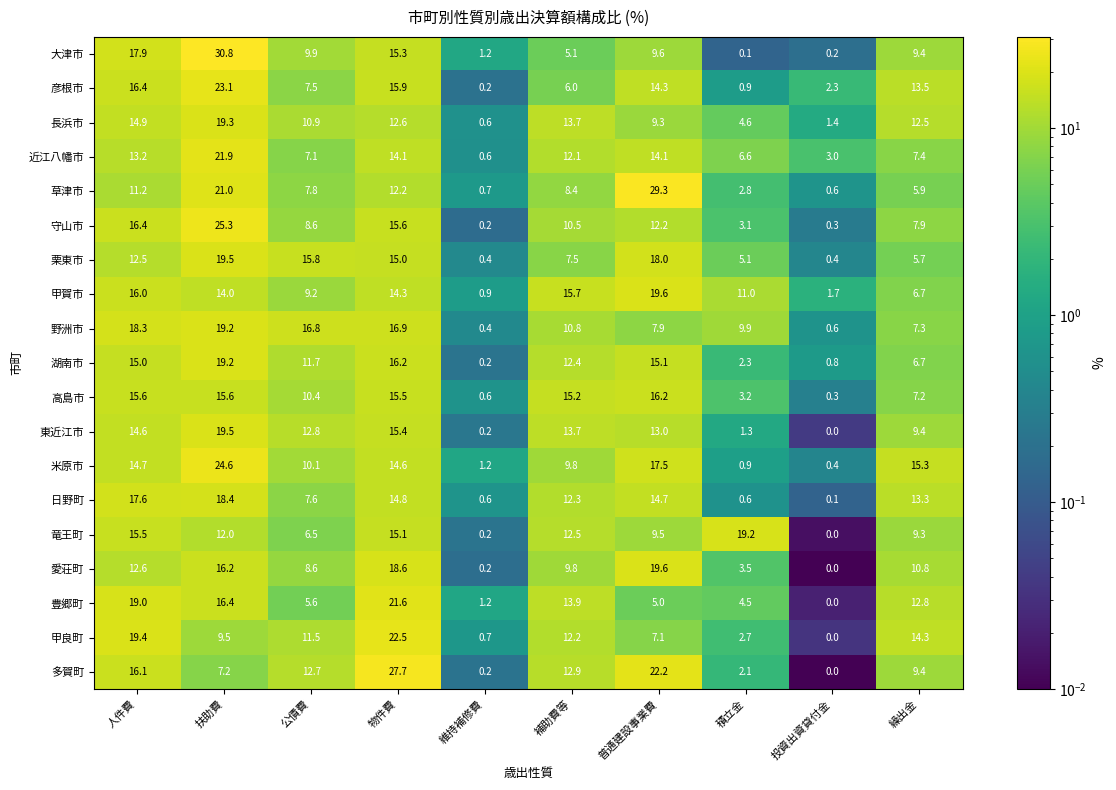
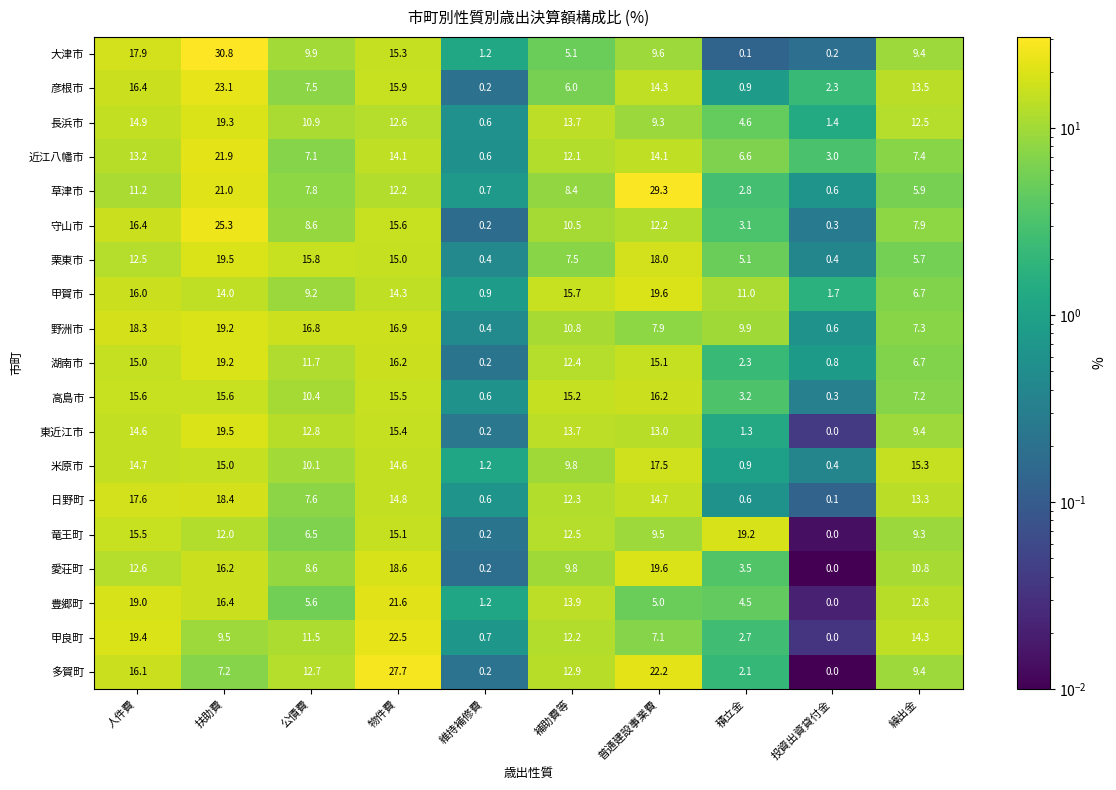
  {
    "大津市": {
      "人件費": 17.9,
      "扶助費": 30.8,
      "公債費": 9.9,
      "物件費": 15.3,
      "維持補修費": 1.2,
      "補助費等": 5.1,
      "普通建設事業費": 9.6,
      "積立金": 0.1,
      "投資出資貸付金": 0.2,
      "繰出金": 9.4
    },
    "彦根市": {
      "人件費": 16.4,
      "扶助費": 23.1,
      "公債費": 7.5,
      "物件費": 15.9,
      "維持補修費": 0.2,
      "補助費等": 6.0,
      "普通建設事業費": 14.3,
      "積立金": 0.9,
      "投資出資貸付金": 2.3,
      "繰出金": 13.5
    },
    "長浜市": {
      "人件費": 14.9,
      "扶助費": 19.3,
      "公債費": 10.9,
      "物件費": 12.6,
      "維持補修費": 0.6,
      "補助費等": 13.7,
      "普通建設事業費": 9.3,
      "積立金": 4.6,
      "投資出資貸付金": 1.4,
      "繰出金": 12.5
    },
    "近江八幡市": {
      "人件費": 13.2,
      "扶助費": 21.9,
      "公債費": 7.1,
      "物件費": 14.1,
      "維持補修費": 0.6,
      "補助費等": 12.1,
      "普通建設事業費": 14.1,
      "積立金": 6.6,
      "投資出資貸付金": 3.0,
      "繰出金": 7.4
    },
    "草津市": {
      "人件費": 11.2,
      "扶助費": 21.0,
      "公債費": 7.8,
      "物件費": 12.2,
      "維持補修費": 0.7,
      "補助費等": 8.4,
      "普通建設事業費": 29.3,
      "積立金": 2.8,
      "投資出資貸付金": 0.6,
      "繰出金": 5.9
    },
    "守山市": {
      "人件費": 16.4,
      "扶助費": 25.3,
      "公債費": 8.6,
      "物件費": 15.6,
      "維持補修費": 0.2,
      "補助費等": 10.5,
      "普通建設事業費": 12.2,
      "積立金": 3.1,
      "投資出資貸付金": 0.3,
      "繰出金": 7.9
    },
    "栗東市": {
      "人件費": 12.5,
      "扶助費": 19.5,
      "公債費": 15.8,
      "物件費": 15.0,
      "維持補修費": 0.4,
      "補助費等": 7.5,
      "普通建設事業費": 18.0,
      "積立金": 5.1,
      "投資出資貸付金": 0.4,
      "繰出金": 5.7
    },
    "甲賀市": {
      "人件費": 16.0,
      "扶助費": 14.0,
      "公債費": 9.2,
      "物件費": 14.3,
      "維持補修費": 0.9,
      "補助費等": 15.7,
      "普通建設事業費": 19.6,
      "積立金": 11.0,
      "投資出資貸付金": 1.7,
      "繰出金": 6.7
    },
    "野洲市": {
      "人件費": 18.3,
      "扶助費": 19.2,
      "公債費": 16.8,
      "物件費": 16.9,
      "維持補修費": 0.4,
      "補助費等": 10.8,
      "普通建設事業費": 7.9,
      "積立金": 9.9,
      "投資出資貸付金": 0.6,
      "繰出金": 7.3
    },
    "湖南市": {
      "人件費": 15.0,
      "扶助費": 19.2,
      "公債費": 11.7,
      "物件費": 16.2,
      "維持補修費": 0.2,
      "補助費等": 12.4,
      "普通建設事業費": 15.1,
      "積立金": 2.3,
      "投資出資貸付金": 0.8,
      "繰出金": 6.7
    },
    "高島市": {
      "人件費": 15.6,
      "扶助費": 15.6,
      "公債費": 10.4,
      "物件費": 15.5,
      "維持補修費": 0.6,
      "補助費等": 15.2,
      "普通建設事業費": 16.2,
      "積立金": 3.2,
      "投資出資貸付金": 0.3,
      "繰出金": 7.2
    },
    "東近江市": {
      "人件費": 14.6,
      "扶助費": 19.5,
      "公債費": 12.8,
      "物件費": 15.4,
      "維持補修費": 0.2,
      "補助費等": 13.7,
      "普通建設事業費": 13.0,
      "積立金": 1.3,
      "投資出資貸付金": 0.0,
      "繰出金": 9.4
    },
    "米原市": {
      "人件費": 14.7,
-     "扶助費": 24.6,
+     "扶助費": 15.0,
      "公債費": 10.1,
      "物件費": 14.6,
      "維持補修費": 1.2,
      "補助費等": 9.8,
      "普通建設事業費": 17.5,
      "積立金": 0.9,
      "投資出資貸付金": 0.4,
      "繰出金": 15.3
    },
    "日野町": {
      "人件費": 17.6,
      "扶助費": 18.4,
      "公債費": 7.6,
      "物件費": 14.8,
      "維持補修費": 0.6,
      "補助費等": 12.3,
      "普通建設事業費": 14.7,
      "積立金": 0.6,
      "投資出資貸付金": 0.1,
      "繰出金": 13.3
    },
    "竜王町": {
      "人件費": 15.5,
      "扶助費": 12.0,
      "公債費": 6.5,
      "物件費": 15.1,
      "維持補修費": 0.2,
      "補助費等": 12.5,
      "普通建設事業費": 9.5,
      "積立金": 19.2,
      "投資出資貸付金": 0.0,
      "繰出金": 9.3
    },
    "愛荘町": {
      "人件費": 12.6,
      "扶助費": 16.2,
      "公債費": 8.6,
      "物件費": 18.6,
      "維持補修費": 0.2,
      "補助費等": 9.8,
      "普通建設事業費": 19.6,
      "積立金": 3.5,
      "投資出資貸付金": 0.0,
      "繰出金": 10.8
    },
    "豊郷町": {
      "人件費": 19.0,
      "扶助費": 16.4,
      "公債費": 5.6,
      "物件費": 21.6,
      "維持補修費": 1.2,
      "補助費等": 13.9,
      "普通建設事業費": 5.0,
      "積立金": 4.5,
      "投資出資貸付金": 0.0,
      "繰出金": 12.8
    },
    "甲良町": {
      "人件費": 19.4,
      "扶助費": 9.5,
      "公債費": 11.5,
      "物件費": 22.5,
      "維持補修費": 0.7,
      "補助費等": 12.2,
      "普通建設事業費": 7.1,
      "積立金": 2.7,
      "投資出資貸付金": 0.0,
      "繰出金": 14.3
    },
    "多賀町": {
      "人件費": 16.1,
      "扶助費": 7.2,
      "公債費": 12.7,
      "物件費": 27.7,
      "維持補修費": 0.2,
      "補助費等": 12.9,
      "普通建設事業費": 22.2,
      "積立金": 2.1,
      "投資出資貸付金": 0.0,
      "繰出金": 9.4
    }
  }
